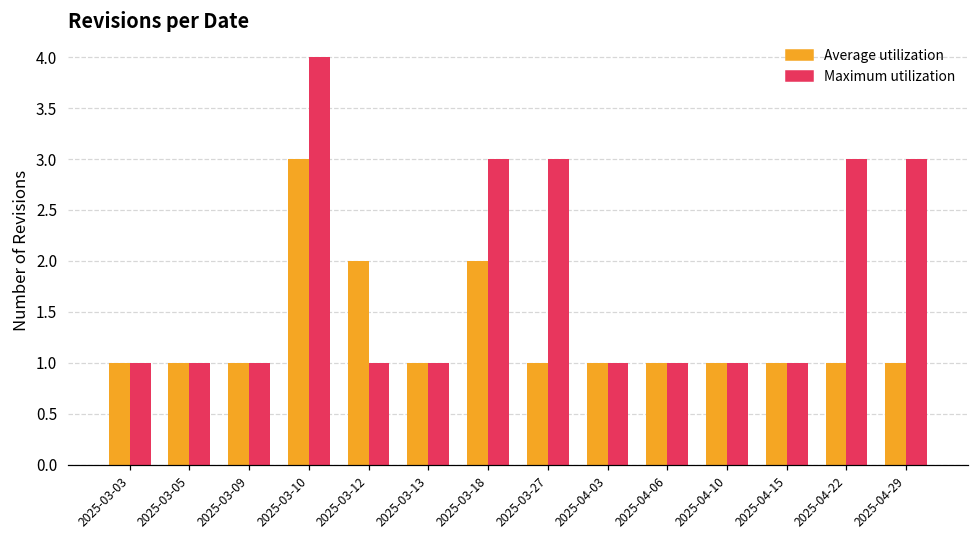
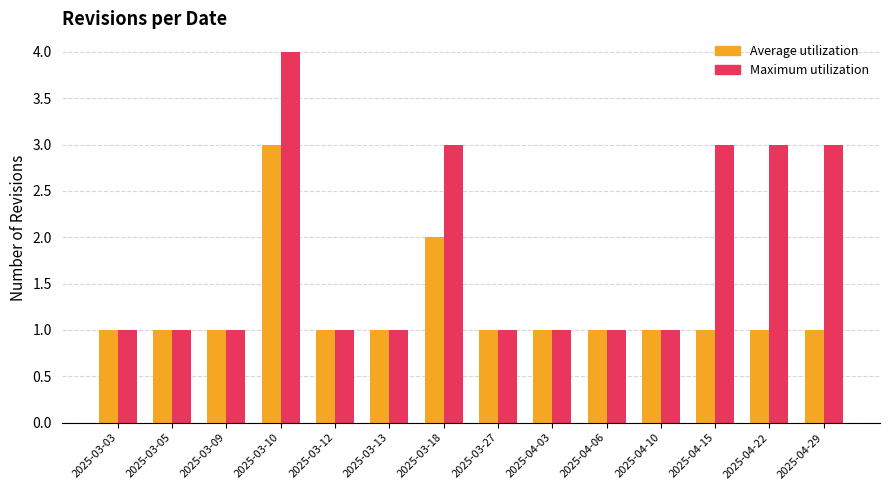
  {
    "Average utilization": {
      "2025-03-03": 1,
      "2025-03-05": 1,
      "2025-03-09": 1,
      "2025-03-10": 3,
-     "2025-03-12": 2,
+     "2025-03-12": 1,
      "2025-03-13": 1,
      "2025-03-18": 2,
      "2025-03-27": 1,
      "2025-04-03": 1,
      "2025-04-06": 1,
      "2025-04-10": 1,
      "2025-04-15": 1,
      "2025-04-22": 1,
      "2025-04-29": 1
    },
    "Maximum utilization": {
      "2025-03-03": 1,
      "2025-03-05": 1,
      "2025-03-09": 1,
      "2025-03-10": 4,
      "2025-03-12": 1,
      "2025-03-13": 1,
      "2025-03-18": 3,
-     "2025-03-27": 3,
+     "2025-03-27": 1,
      "2025-04-03": 1,
      "2025-04-06": 1,
      "2025-04-10": 1,
-     "2025-04-15": 1,
+     "2025-04-15": 3,
      "2025-04-22": 3,
      "2025-04-29": 3
    }
  }
